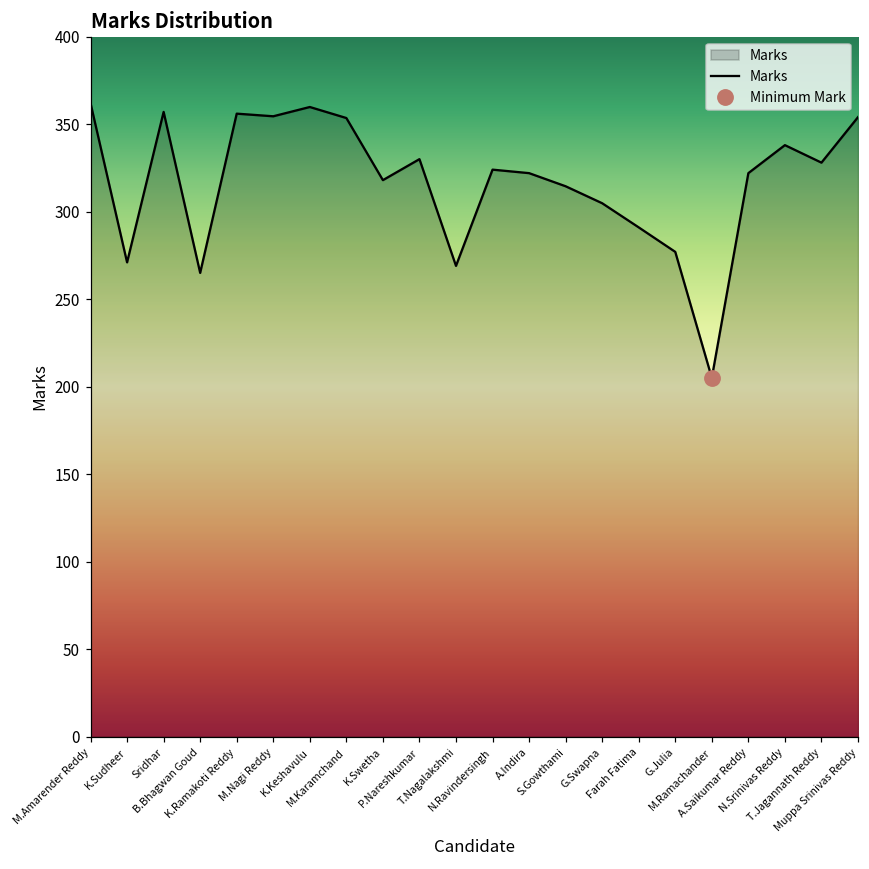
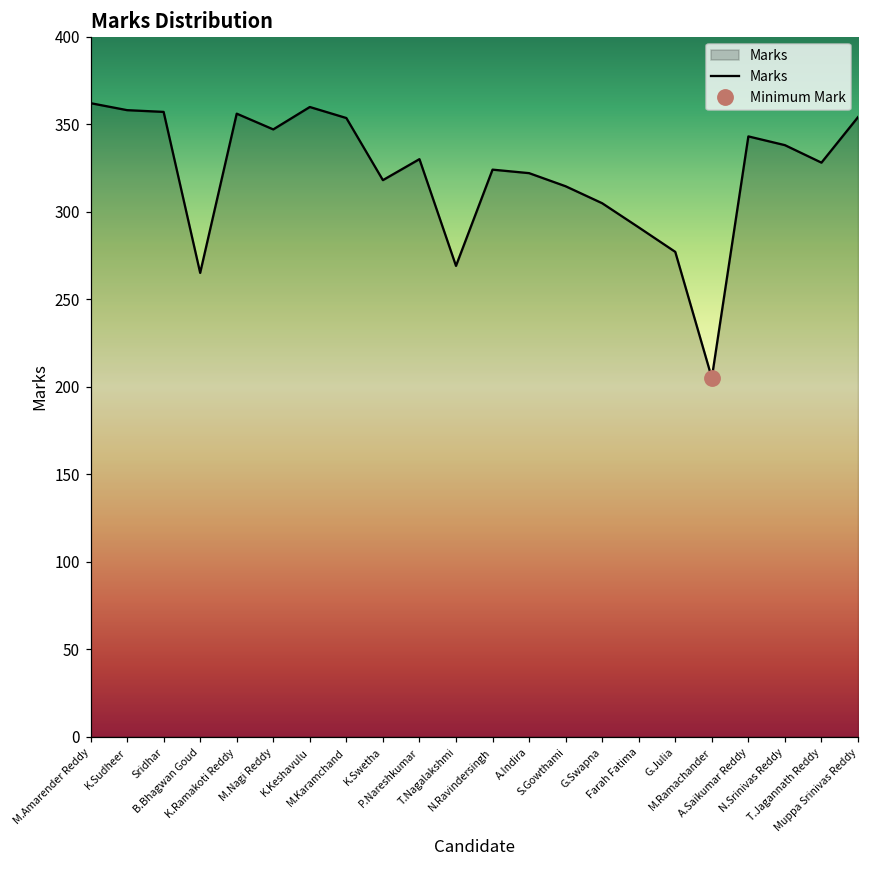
  {
    "Marks": {
      "M.Amarender Reddy": 362,
-     "K.Sudheer": 271,
+     "K.Sudheer": 358,
      "Sridhar": 357,
      "B.Bhagwan Goud": 265,
      "K.Ramakoti Reddy": 356,
-     "M.Nagi Reddy": 355,
+     "M.Nagi Reddy": 347,
      "K.Keshavulu": 360,
      "M.Karamchand": 354,
      "K.Swetha": 318,
      "P.Nareshkumar": 330,
      "T.Nagalakshmi": 269,
      "N.Ravindersingh": 324,
      "A.Indira": 322,
      "S.Gowthami": 315,
      "G.Swapna": 305,
      "Farah Fatima": 291,
      "G.Julia": 277,
-     "A.Saikumar Reddy": 322,
+     "A.Saikumar Reddy": 343,
      "N.Srinivas Reddy": 338,
      "T.Jagannath Reddy": 328,
      "Muppa Srinivas Reddy": 354
    }
  }
